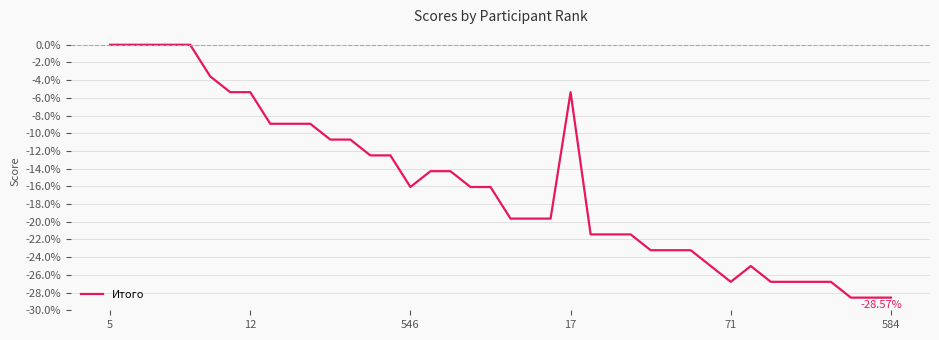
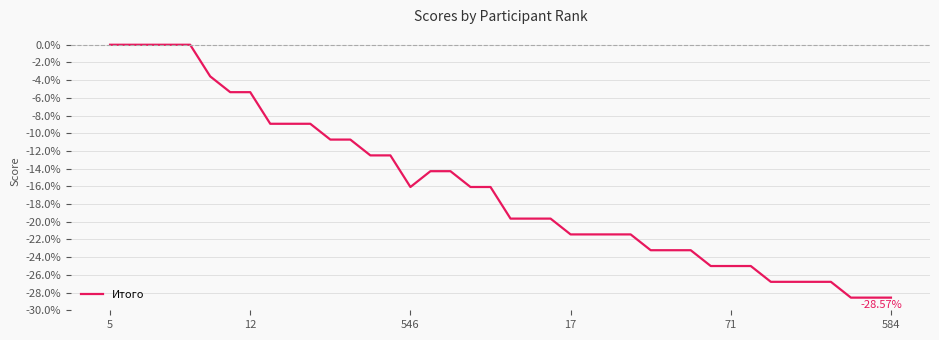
  {
    "5": "0%",
    "12": "-5%",
    "546": "-16%",
-   "17": "-5%",
-   "71": "-27%"
+   "17": "-21%",
+   "71": "-25%"
  }
